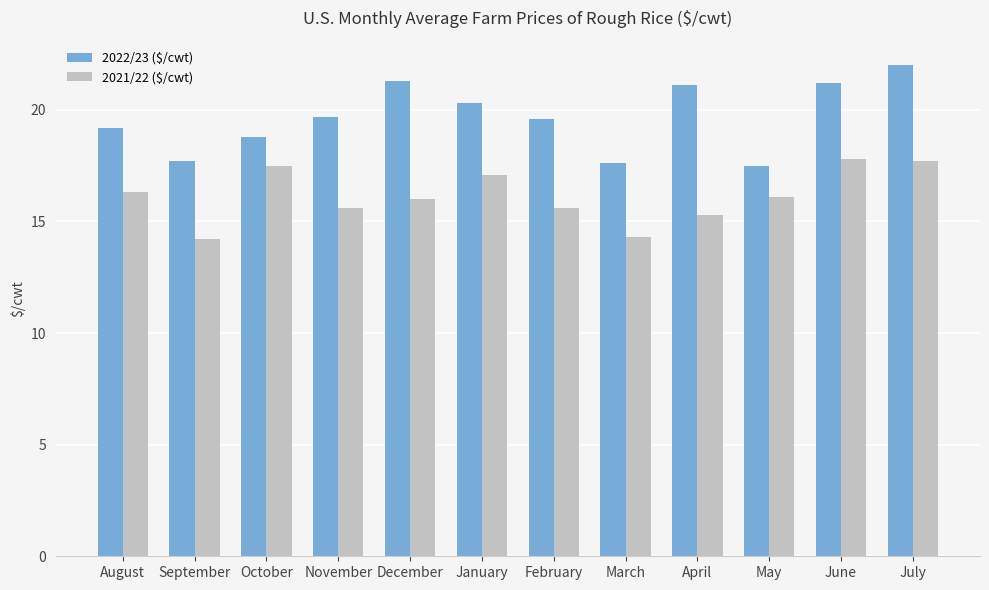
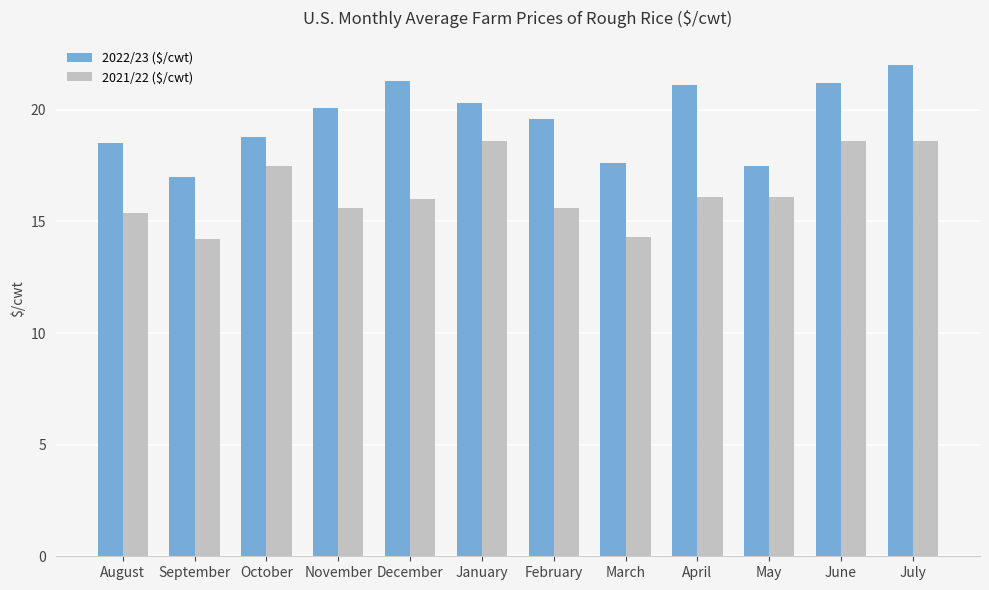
  {
    "2022/23 ($/cwt)": {
-     "August": 19.2,
-     "September": 17.7,
+     "August": 18.5,
+     "September": 17.0,
      "October": 18.8,
-     "November": 19.7,
+     "November": 20.1,
      "December": 21.3,
      "January": 20.3,
      "February": 19.6,
      "March": 17.6,
      "April": 21.1,
      "May": 17.5,
      "June": 21.2,
      "July": 22.0
    },
    "2021/22 ($/cwt)": {
-     "August": 16.3,
+     "August": 15.4,
      "September": 14.2,
      "October": 17.5,
      "November": 15.6,
      "December": 16.0,
-     "January": 17.1,
+     "January": 18.6,
      "February": 15.6,
      "March": 14.3,
-     "April": 15.3,
+     "April": 16.1,
      "May": 16.1,
-     "June": 17.8,
-     "July": 17.7
+     "June": 18.6,
+     "July": 18.6
    }
  }
